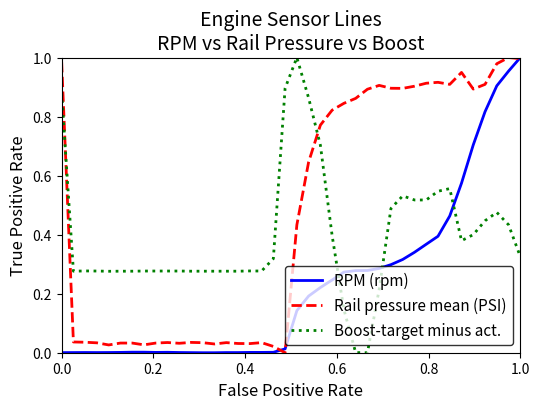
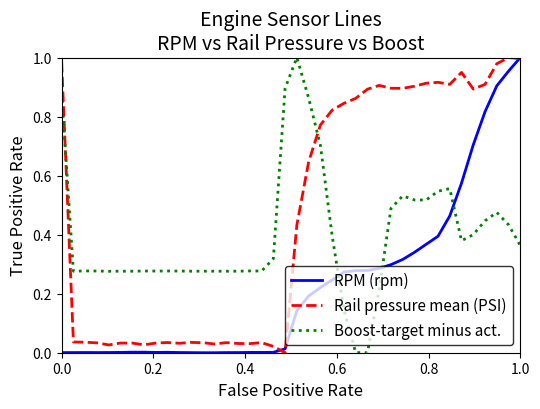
  {
    "RPM (rpm)": {
      "0.0": 0.00
    },
    "Rail pressure mean (PSI)": {
      "0.0": 0.98
    },
    "Boost-target minus act.": {
      "0.0": 0.88,
-     "1.0": 0.33
+     "1.0": 0.36
    }
  }
